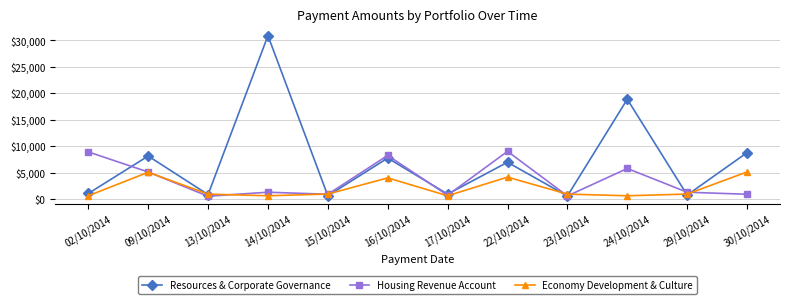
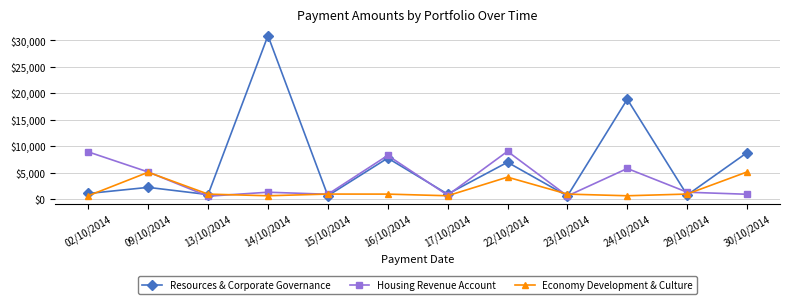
  {
    "Resources & Corporate Governance": {
-     "09/10/2014": "$8,000",
+     "09/10/2014": "$2,000",
      "14/10/2014": "$31,000",
      "16/10/2014": "$8,000",
      "22/10/2014": "$7,000",
      "24/10/2014": "$19,000",
      "30/10/2014": "$9,000"
    },
    "Housing Revenue Account": {
      "02/10/2014": "$9,000",
      "14/10/2014": "$1,000",
      "16/10/2014": "$8,000",
      "22/10/2014": "$9,000",
      "24/10/2014": "$6,000",
      "30/10/2014": "$1,000"
    },
    "Economy Development & Culture": {
      "14/10/2014": "$1,000",
-     "16/10/2014": "$4,000",
+     "16/10/2014": "$1,000",
      "22/10/2014": "$4,000",
      "24/10/2014": "$1,000",
      "30/10/2014": "$5,000"
    }
  }
